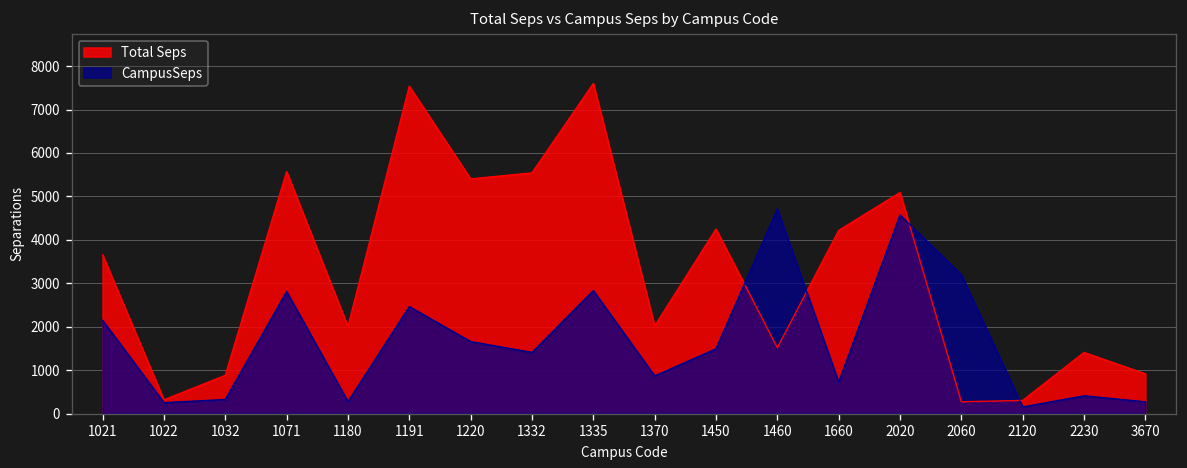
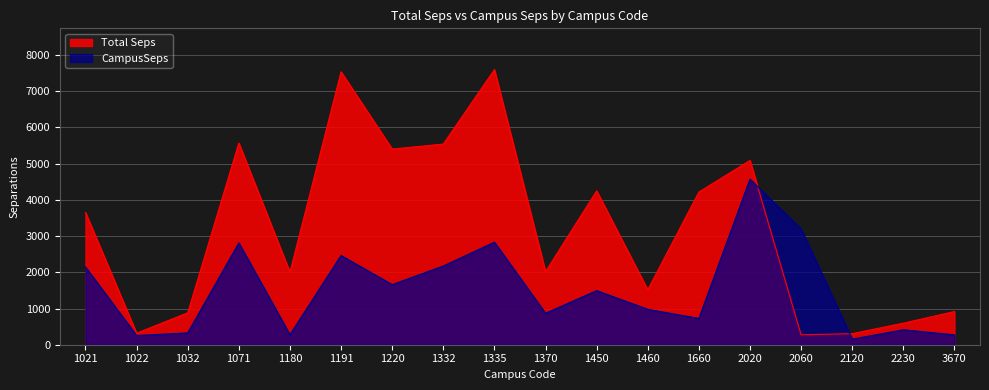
  {
    "Total Seps": {
      "1021": 3700,
      "1032": 900,
      "1071": 5600,
      "1180": 2000,
      "1191": 7500,
      "1220": 5400,
      "1332": 5500,
      "1335": 7600,
      "1370": 2000,
      "1450": 4200,
      "1460": 1500,
      "1660": 4200,
      "2020": 5100,
      "2060": 300,
      "2120": 300,
-     "2230": 1400,
+     "2230": 600,
      "3670": 900
    },
    "CampusSeps": {
      "1021": 2100,
      "1032": 300,
      "1071": 2800,
      "1180": 300,
      "1191": 2500,
      "1220": 1700,
-     "1332": 1400,
+     "1332": 2200,
      "1335": 2800,
      "1370": 900,
      "1450": 1500,
-     "1460": 4700,
+     "1460": 1000,
      "1660": 700,
      "2020": 4600,
      "2060": 3200,
      "2120": 200,
      "2230": 400,
      "3670": 300
    }
  }
